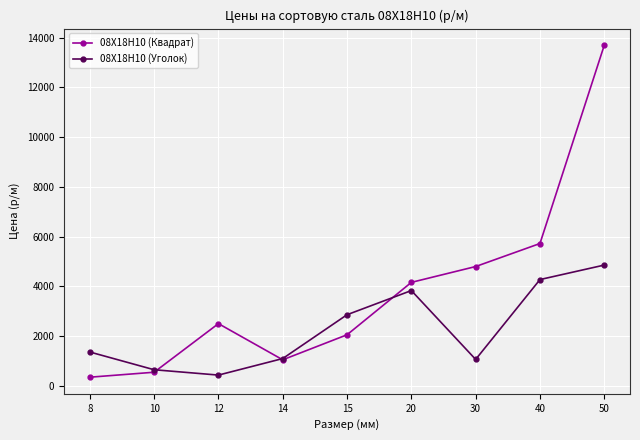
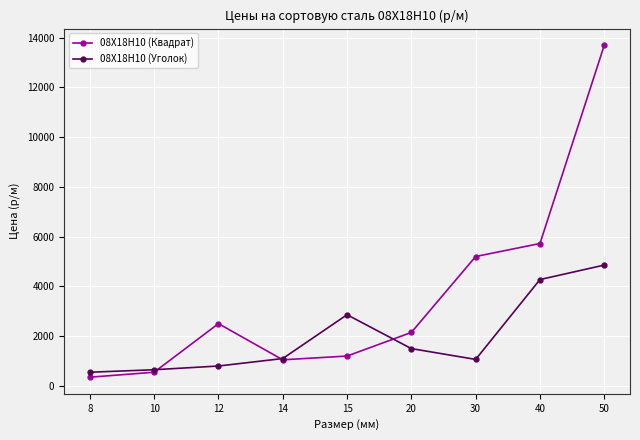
  {
    "08Х18Н10 (Квадрат)": {
      "8": 400,
      "12": 2500,
-     "15": 2100,
-     "20": 4200,
-     "30": 4800,
+     "15": 1200,
+     "20": 2200,
+     "30": 5200,
      "40": 5700,
      "50": 13700
    },
    "08Х18Н10 (Уголок)": {
-     "8": 1400,
-     "12": 400,
+     "8": 600,
+     "12": 800,
      "15": 2900,
-     "20": 3800,
+     "20": 1500,
      "30": 1100,
      "40": 4300,
      "50": 4900
    }
  }
